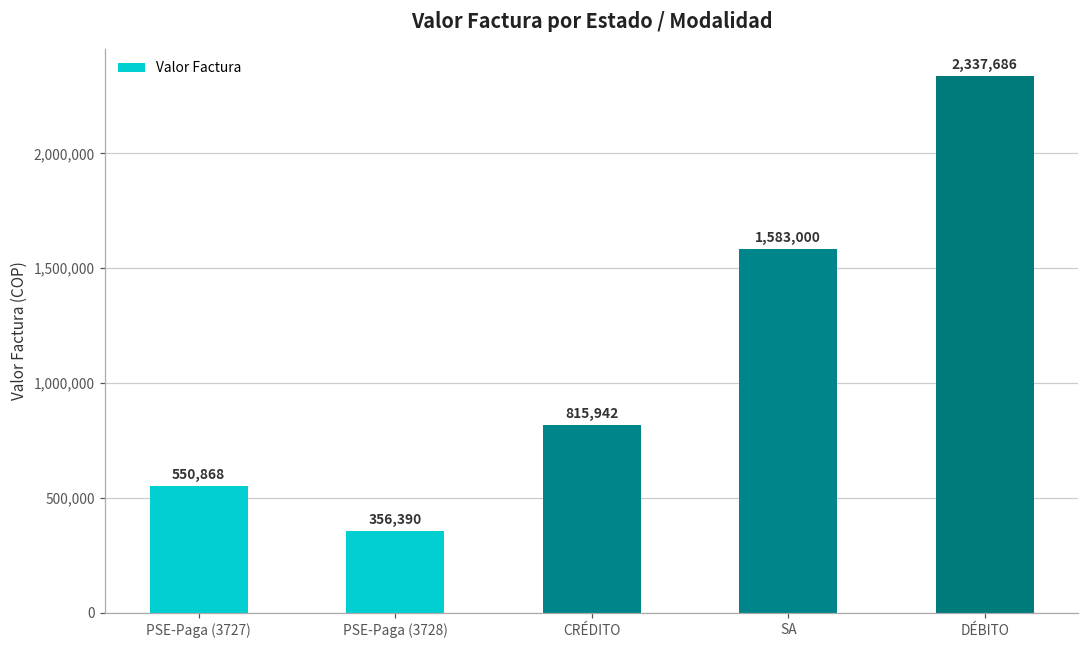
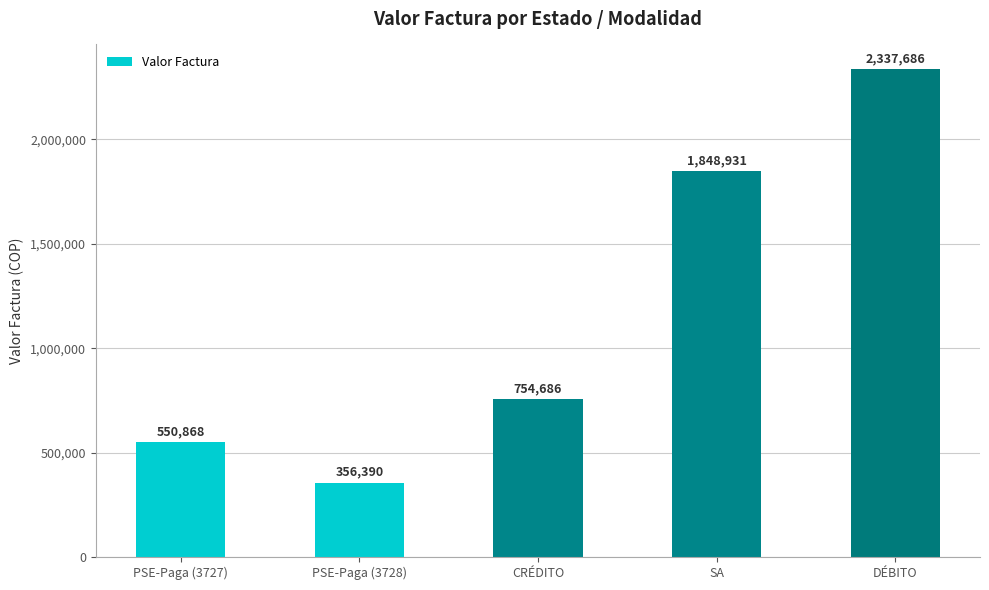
  {
    "PSE-Paga (3727)": "550,868",
    "PSE-Paga (3728)": "356,390",
-   "CRÉDITO": "815,942",
-   "SA": "1,583,000",
+   "CRÉDITO": "754,686",
+   "SA": "1,848,931",
    "DÉBITO": "2,337,686"
  }
